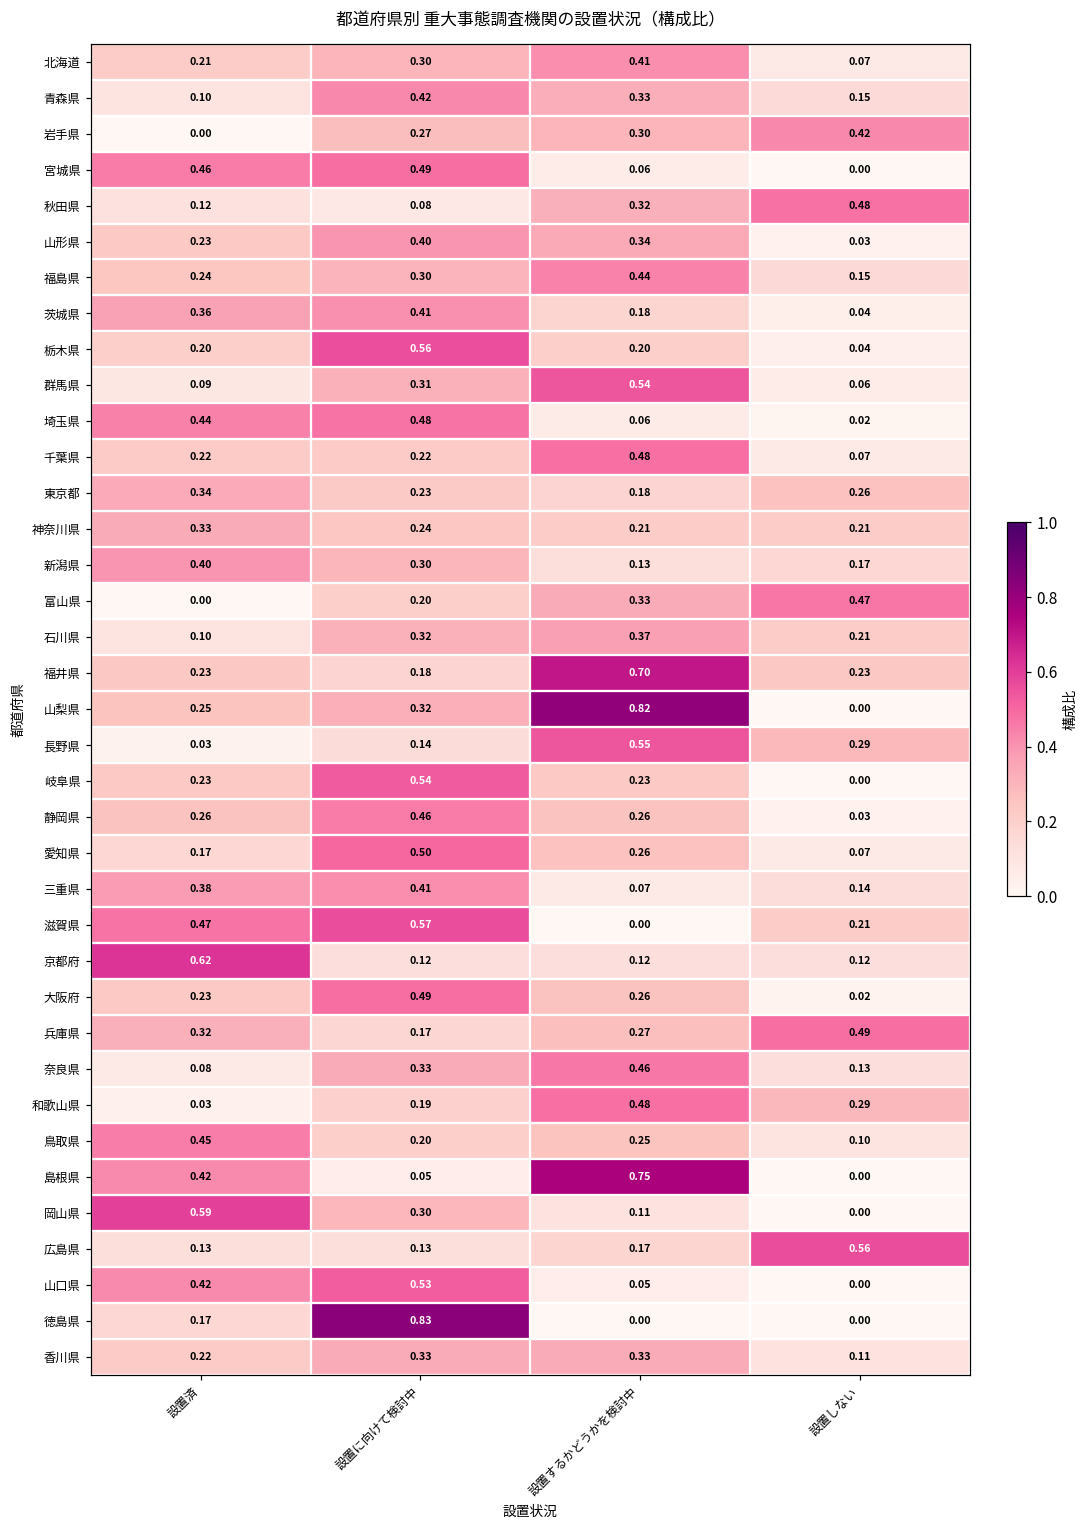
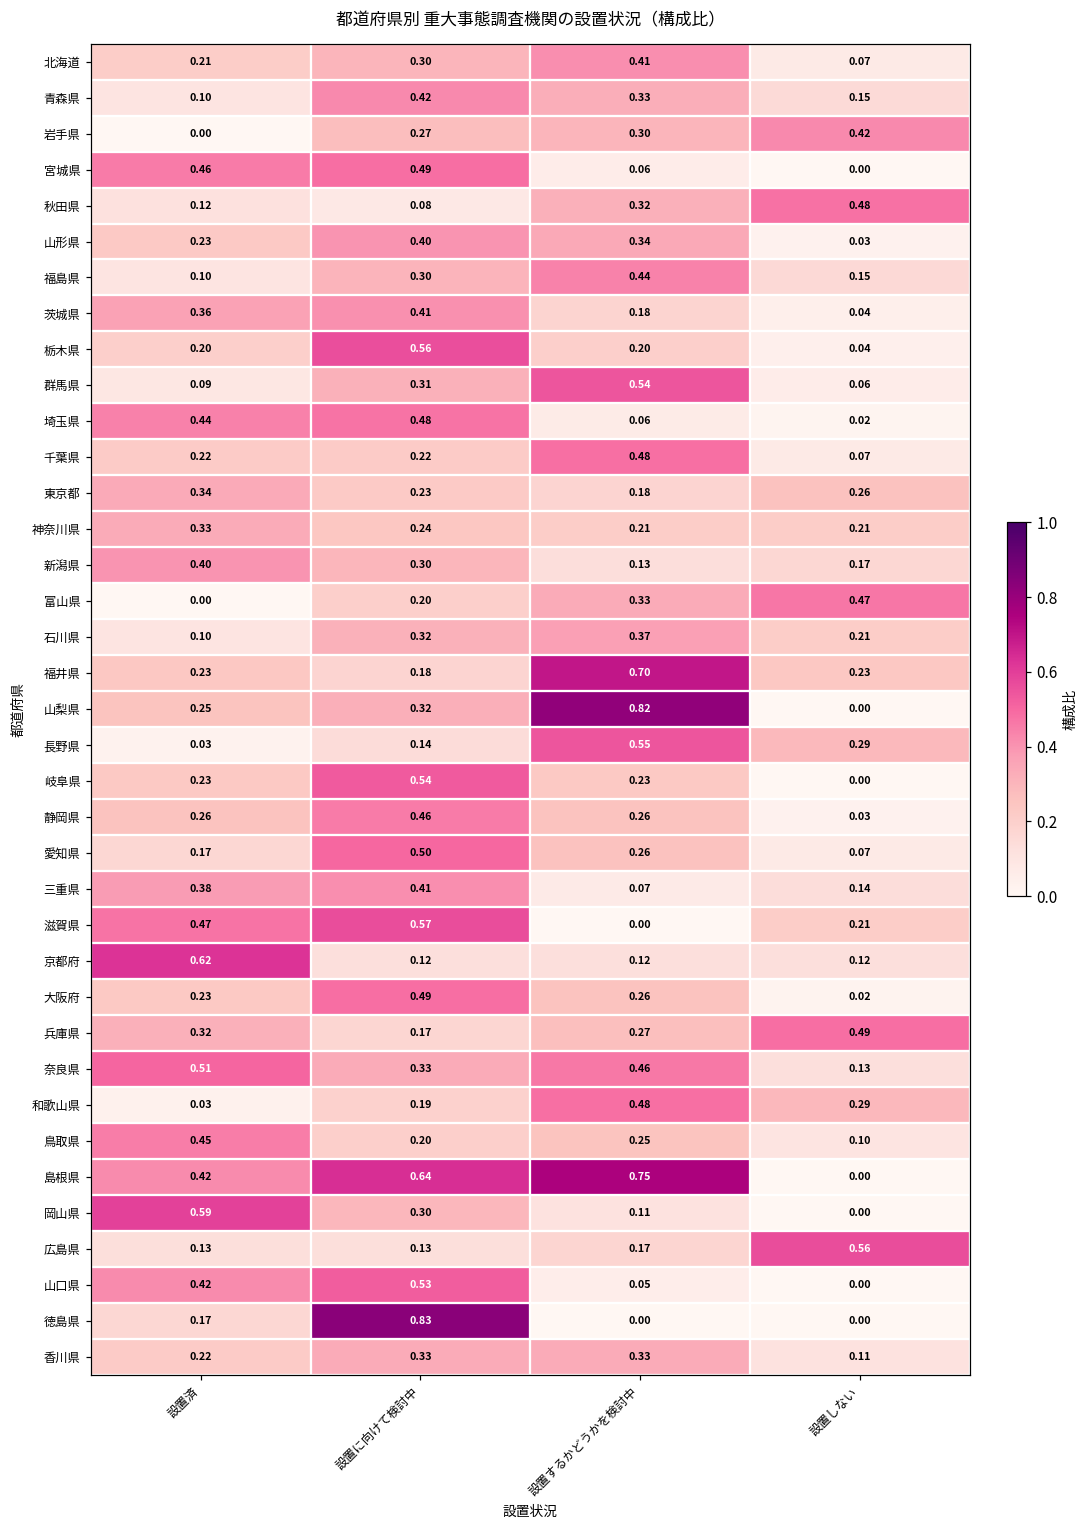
  {
    "北海道": {
      "設置済": 0.21,
      "設置に向けて検討中": 0.30,
      "設置するかどうかを検討中": 0.41,
      "設置しない": 0.07
    },
    "青森県": {
      "設置済": 0.10,
      "設置に向けて検討中": 0.42,
      "設置するかどうかを検討中": 0.33,
      "設置しない": 0.15
    },
    "岩手県": {
      "設置済": 0.00,
      "設置に向けて検討中": 0.27,
      "設置するかどうかを検討中": 0.30,
      "設置しない": 0.42
    },
    "宮城県": {
      "設置済": 0.46,
      "設置に向けて検討中": 0.49,
      "設置するかどうかを検討中": 0.06,
      "設置しない": 0.00
    },
    "秋田県": {
      "設置済": 0.12,
      "設置に向けて検討中": 0.08,
      "設置するかどうかを検討中": 0.32,
      "設置しない": 0.48
    },
    "山形県": {
      "設置済": 0.23,
      "設置に向けて検討中": 0.40,
      "設置するかどうかを検討中": 0.34,
      "設置しない": 0.03
    },
    "福島県": {
-     "設置済": 0.24,
+     "設置済": 0.10,
      "設置に向けて検討中": 0.30,
      "設置するかどうかを検討中": 0.44,
      "設置しない": 0.15
    },
    "茨城県": {
      "設置済": 0.36,
      "設置に向けて検討中": 0.41,
      "設置するかどうかを検討中": 0.18,
      "設置しない": 0.04
    },
    "栃木県": {
      "設置済": 0.20,
      "設置に向けて検討中": 0.56,
      "設置するかどうかを検討中": 0.20,
      "設置しない": 0.04
    },
    "群馬県": {
      "設置済": 0.09,
      "設置に向けて検討中": 0.31,
      "設置するかどうかを検討中": 0.54,
      "設置しない": 0.06
    },
    "埼玉県": {
      "設置済": 0.44,
      "設置に向けて検討中": 0.48,
      "設置するかどうかを検討中": 0.06,
      "設置しない": 0.02
    },
    "千葉県": {
      "設置済": 0.22,
      "設置に向けて検討中": 0.22,
      "設置するかどうかを検討中": 0.48,
      "設置しない": 0.07
    },
    "東京都": {
      "設置済": 0.34,
      "設置に向けて検討中": 0.23,
      "設置するかどうかを検討中": 0.18,
      "設置しない": 0.26
    },
    "神奈川県": {
      "設置済": 0.33,
      "設置に向けて検討中": 0.24,
      "設置するかどうかを検討中": 0.21,
      "設置しない": 0.21
    },
    "新潟県": {
      "設置済": 0.40,
      "設置に向けて検討中": 0.30,
      "設置するかどうかを検討中": 0.13,
      "設置しない": 0.17
    },
    "富山県": {
      "設置済": 0.00,
      "設置に向けて検討中": 0.20,
      "設置するかどうかを検討中": 0.33,
      "設置しない": 0.47
    },
    "石川県": {
      "設置済": 0.10,
      "設置に向けて検討中": 0.32,
      "設置するかどうかを検討中": 0.37,
      "設置しない": 0.21
    },
    "福井県": {
      "設置済": 0.23,
      "設置に向けて検討中": 0.18,
      "設置するかどうかを検討中": 0.70,
      "設置しない": 0.23
    },
    "山梨県": {
      "設置済": 0.25,
      "設置に向けて検討中": 0.32,
      "設置するかどうかを検討中": 0.82,
      "設置しない": 0.00
    },
    "長野県": {
      "設置済": 0.03,
      "設置に向けて検討中": 0.14,
      "設置するかどうかを検討中": 0.55,
      "設置しない": 0.29
    },
    "岐阜県": {
      "設置済": 0.23,
      "設置に向けて検討中": 0.54,
      "設置するかどうかを検討中": 0.23,
      "設置しない": 0.00
    },
    "静岡県": {
      "設置済": 0.26,
      "設置に向けて検討中": 0.46,
      "設置するかどうかを検討中": 0.26,
      "設置しない": 0.03
    },
    "愛知県": {
      "設置済": 0.17,
      "設置に向けて検討中": 0.50,
      "設置するかどうかを検討中": 0.26,
      "設置しない": 0.07
    },
    "三重県": {
      "設置済": 0.38,
      "設置に向けて検討中": 0.41,
      "設置するかどうかを検討中": 0.07,
      "設置しない": 0.14
    },
    "滋賀県": {
      "設置済": 0.47,
      "設置に向けて検討中": 0.57,
      "設置するかどうかを検討中": 0.00,
      "設置しない": 0.21
    },
    "京都府": {
      "設置済": 0.62,
      "設置に向けて検討中": 0.12,
      "設置するかどうかを検討中": 0.12,
      "設置しない": 0.12
    },
    "大阪府": {
      "設置済": 0.23,
      "設置に向けて検討中": 0.49,
      "設置するかどうかを検討中": 0.26,
      "設置しない": 0.02
    },
    "兵庫県": {
      "設置済": 0.32,
      "設置に向けて検討中": 0.17,
      "設置するかどうかを検討中": 0.27,
      "設置しない": 0.49
    },
    "奈良県": {
-     "設置済": 0.08,
+     "設置済": 0.51,
      "設置に向けて検討中": 0.33,
      "設置するかどうかを検討中": 0.46,
      "設置しない": 0.13
    },
    "和歌山県": {
      "設置済": 0.03,
      "設置に向けて検討中": 0.19,
      "設置するかどうかを検討中": 0.48,
      "設置しない": 0.29
    },
    "鳥取県": {
      "設置済": 0.45,
      "設置に向けて検討中": 0.20,
      "設置するかどうかを検討中": 0.25,
      "設置しない": 0.10
    },
    "島根県": {
      "設置済": 0.42,
-     "設置に向けて検討中": 0.05,
+     "設置に向けて検討中": 0.64,
      "設置するかどうかを検討中": 0.75,
      "設置しない": 0.00
    },
    "岡山県": {
      "設置済": 0.59,
      "設置に向けて検討中": 0.30,
      "設置するかどうかを検討中": 0.11,
      "設置しない": 0.00
    },
    "広島県": {
      "設置済": 0.13,
      "設置に向けて検討中": 0.13,
      "設置するかどうかを検討中": 0.17,
      "設置しない": 0.56
    },
    "山口県": {
      "設置済": 0.42,
      "設置に向けて検討中": 0.53,
      "設置するかどうかを検討中": 0.05,
      "設置しない": 0.00
    },
    "徳島県": {
      "設置済": 0.17,
      "設置に向けて検討中": 0.83,
      "設置するかどうかを検討中": 0.00,
      "設置しない": 0.00
    },
    "香川県": {
      "設置済": 0.22,
      "設置に向けて検討中": 0.33,
      "設置するかどうかを検討中": 0.33,
      "設置しない": 0.11
    }
  }
